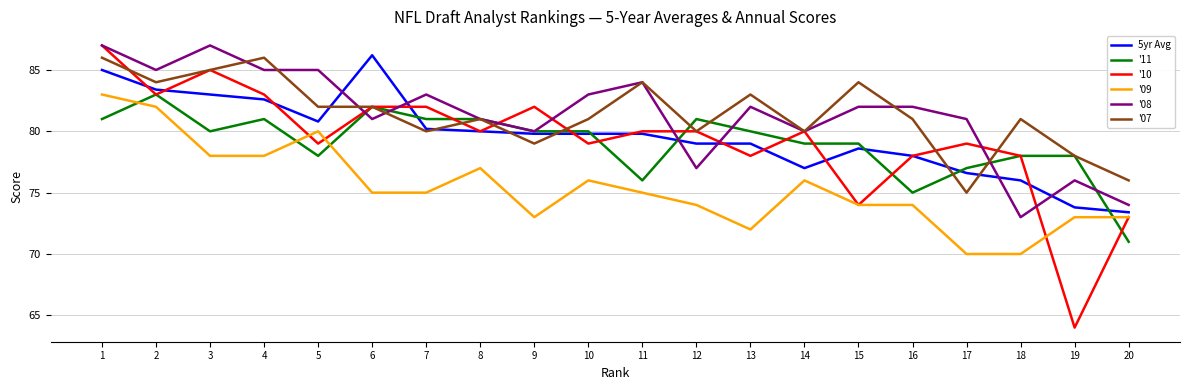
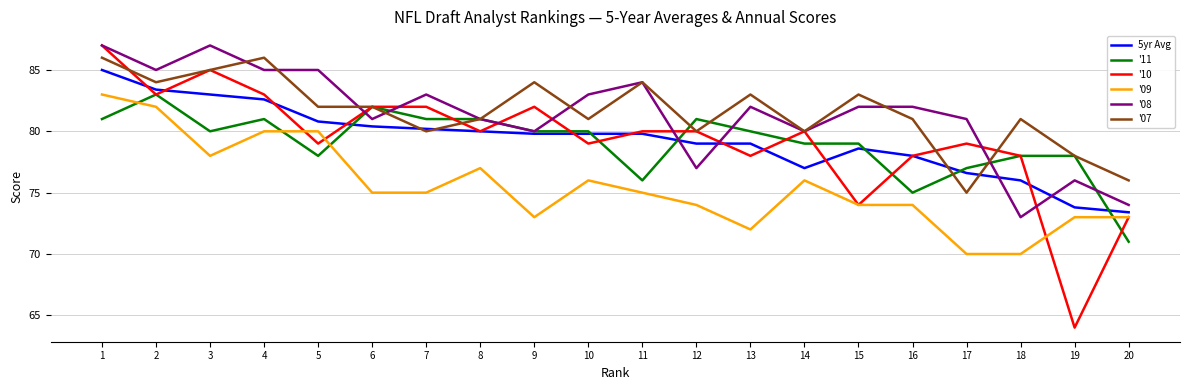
  {
    "5yr Avg": {
      "1": 85.0,
      "2": 83.4,
      "3": 83.0,
      "4": 82.6,
      "5": 80.8,
-     "6": 86.2,
+     "6": 80.4,
      "12": 79.0,
      "13": 79.0,
      "14": 77.0,
      "15": 78.6,
      "17": 76.6,
      "18": 76.0,
      "19": 73.8,
      "20": 73.4
    },
    "'11": {
      "1": 81.0,
      "3": 80.0,
      "4": 81.0,
      "5": 78.0,
      "7": 81.0,
      "11": 76.0,
      "12": 81.0,
      "13": 80.0,
      "14": 79.0,
      "15": 79.0,
      "16": 75.0,
      "17": 77.0,
      "20": 71.0
    },
    "'10": {
      "4": 83.0,
      "5": 79.0,
      "7": 82.0,
      "9": 82.0,
      "10": 79.0,
      "13": 78.0,
      "17": 79.0,
      "19": 64.0
    },
    "'09": {
      "1": 83,
      "2": 82,
      "3": 78,
-     "4": 78,
+     "4": 80,
      "5": 80,
      "6": 75,
      "7": 75,
      "8": 77,
      "9": 73,
      "10": 76,
      "11": 75,
      "12": 74,
      "13": 72,
      "14": 76,
      "16": 74,
      "17": 70,
      "18": 70,
      "19": 73
    },
    "'08": {
      "2": 85.0,
      "3": 87.0,
      "4": 85.0,
      "5": 85.0,
      "6": 81.0,
      "7": 83.0,
      "10": 83.0,
      "12": 77.0,
      "13": 82.0,
      "15": 82.0,
      "16": 82.0,
      "17": 81.0,
      "18": 73.0,
      "19": 76.0,
      "20": 74.0
    },
    "'07": {
      "1": 86,
      "2": 84,
      "4": 86,
      "5": 82,
-     "9": 79,
+     "9": 84,
      "10": 81,
      "13": 83,
-     "15": 84,
+     "15": 83,
      "16": 81,
      "17": 75,
      "18": 81,
      "20": 76
    }
  }
